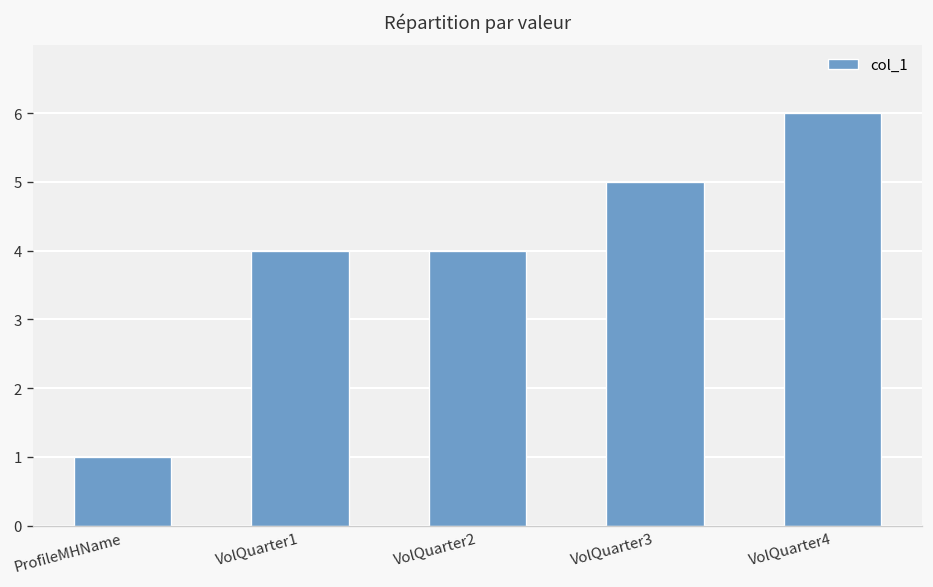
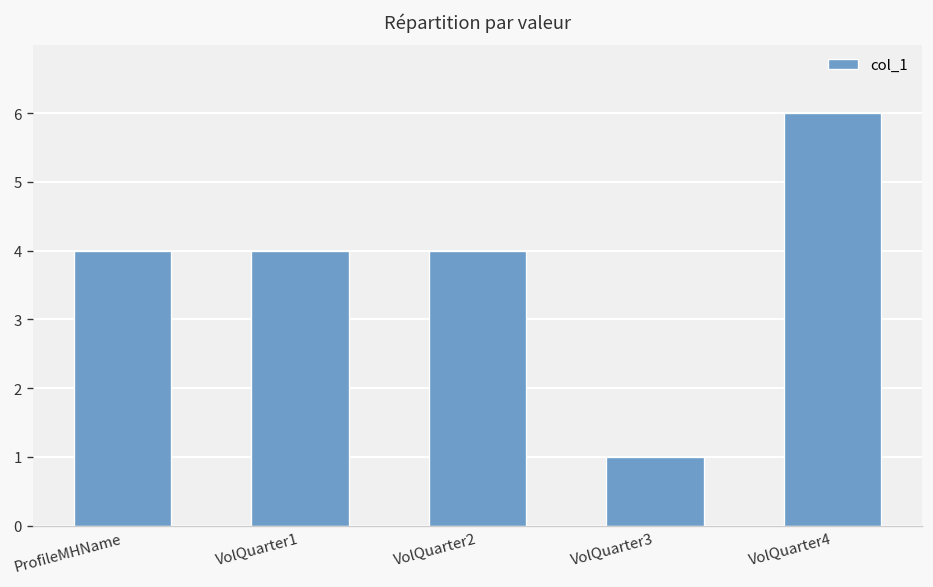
  {
-   "ProfileMHName": 1,
+   "ProfileMHName": 4,
    "VolQuarter1": 4,
    "VolQuarter2": 4,
-   "VolQuarter3": 5,
+   "VolQuarter3": 1,
    "VolQuarter4": 6
  }
